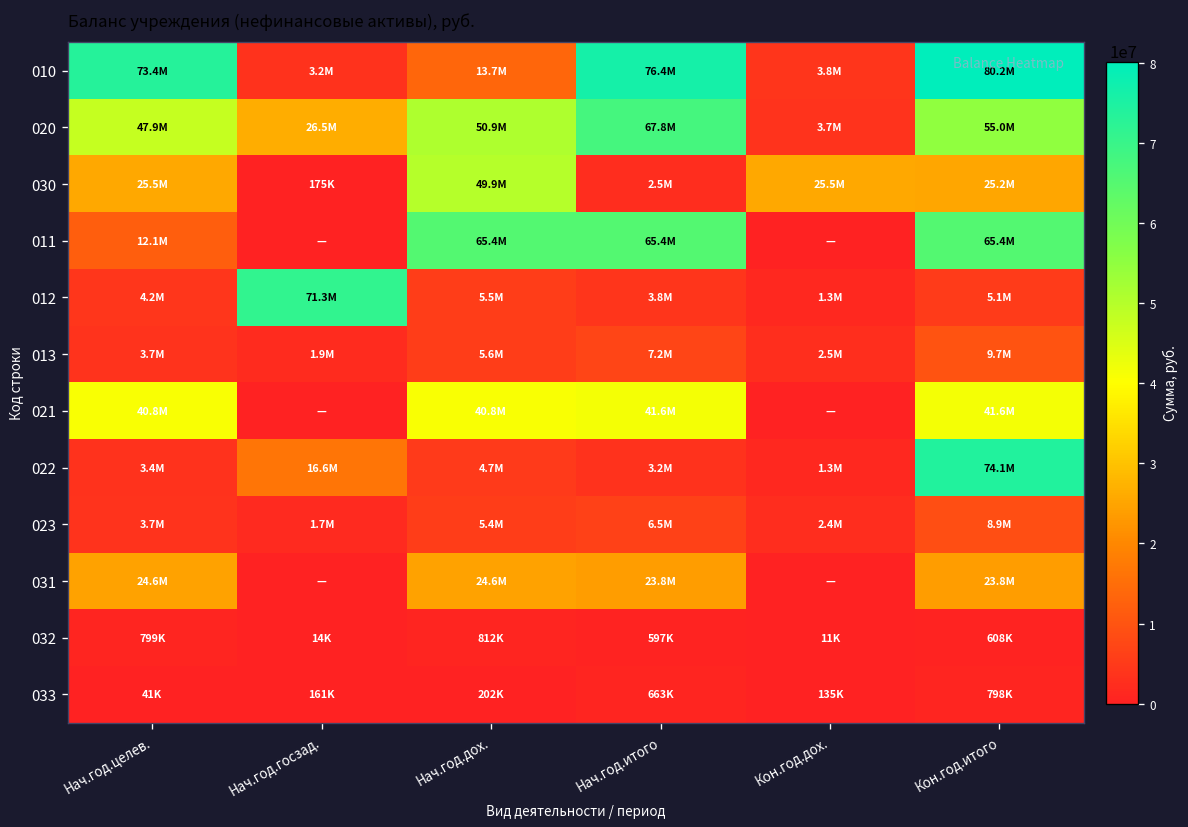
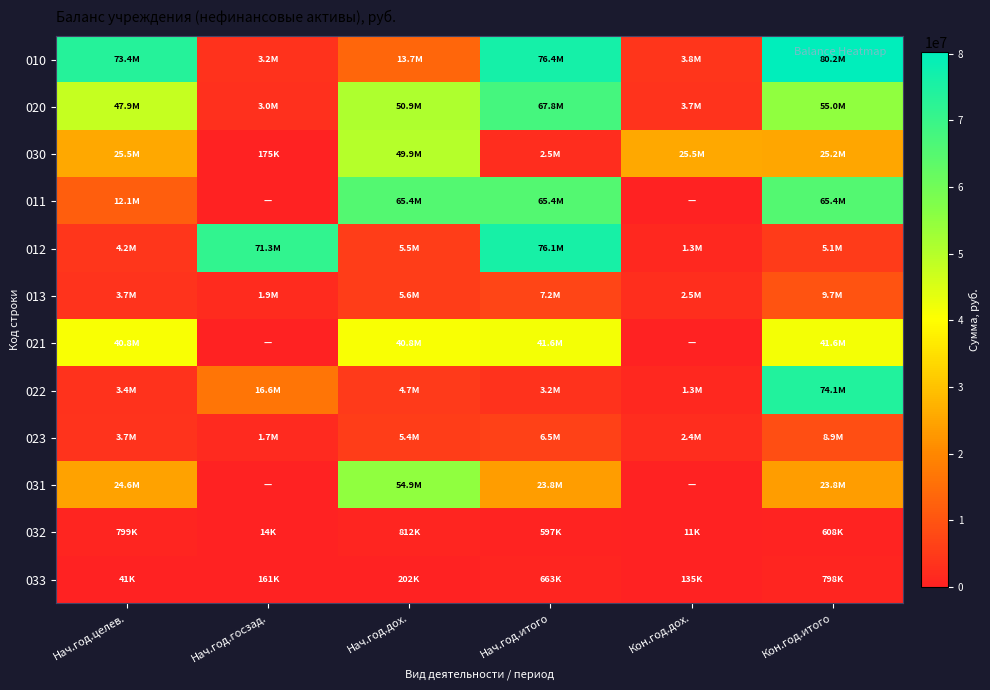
  {
    "010": {
      "Нач.год.целев.": "73.4M",
      "Нач.год.госзад.": "3.2M",
      "Нач.год.дох.": "13.7M",
      "Нач.год.итого": "76.4M",
      "Кон.год.дох.": "3.8M"
    },
    "020": {
      "Нач.год.целев.": "47.9M",
-     "Нач.год.госзад.": "26.5M",
+     "Нач.год.госзад.": "3.0M",
      "Нач.год.дох.": "50.9M",
      "Нач.год.итого": "67.8M",
      "Кон.год.дох.": "3.7M",
      "Кон.год.итого": "55.0M"
    },
    "030": {
      "Нач.год.целев.": "25.5M",
      "Нач.год.госзад.": "175K",
      "Нач.год.дох.": "49.9M",
      "Нач.год.итого": "2.5M",
      "Кон.год.дох.": "25.5M",
      "Кон.год.итого": "25.2M"
    },
    "011": {
      "Нач.год.целев.": "12.1M",
      "Нач.год.дох.": "65.4M",
      "Нач.год.итого": "65.4M",
      "Кон.год.итого": "65.4M"
    },
    "012": {
      "Нач.год.целев.": "4.2M",
      "Нач.год.госзад.": "71.3M",
      "Нач.год.дох.": "5.5M",
-     "Нач.год.итого": "3.8M",
+     "Нач.год.итого": "76.1M",
      "Кон.год.дох.": "1.3M",
      "Кон.год.итого": "5.1M"
    },
    "013": {
      "Нач.год.целев.": "3.7M",
      "Нач.год.госзад.": "1.9M",
      "Нач.год.дох.": "5.6M",
      "Нач.год.итого": "7.2M",
      "Кон.год.дох.": "2.5M",
      "Кон.год.итого": "9.7M"
    },
    "021": {
      "Нач.год.целев.": "40.8M",
      "Нач.год.дох.": "40.8M",
      "Нач.год.итого": "41.6M",
      "Кон.год.итого": "41.6M"
    },
    "022": {
      "Нач.год.целев.": "3.4M",
      "Нач.год.госзад.": "16.6M",
      "Нач.год.дох.": "4.7M",
      "Нач.год.итого": "3.2M",
      "Кон.год.дох.": "1.3M",
      "Кон.год.итого": "74.1M"
    },
    "023": {
      "Нач.год.целев.": "3.7M",
      "Нач.год.госзад.": "1.7M",
      "Нач.год.дох.": "5.4M",
      "Нач.год.итого": "6.5M",
      "Кон.год.дох.": "2.4M",
      "Кон.год.итого": "8.9M"
    },
    "031": {
      "Нач.год.целев.": "24.6M",
-     "Нач.год.дох.": "24.6M",
+     "Нач.год.дох.": "54.9M",
      "Нач.год.итого": "23.8M",
      "Кон.год.итого": "23.8M"
    },
    "032": {
      "Нач.год.целев.": "799K",
      "Нач.год.госзад.": "14K",
      "Нач.год.дох.": "812K",
      "Нач.год.итого": "597K",
      "Кон.год.дох.": "11K",
      "Кон.год.итого": "608K"
    },
    "033": {
      "Нач.год.целев.": "41K",
      "Нач.год.госзад.": "161K",
      "Нач.год.дох.": "202K",
      "Нач.год.итого": "663K",
      "Кон.год.дох.": "135K",
      "Кон.год.итого": "798K"
    }
  }
